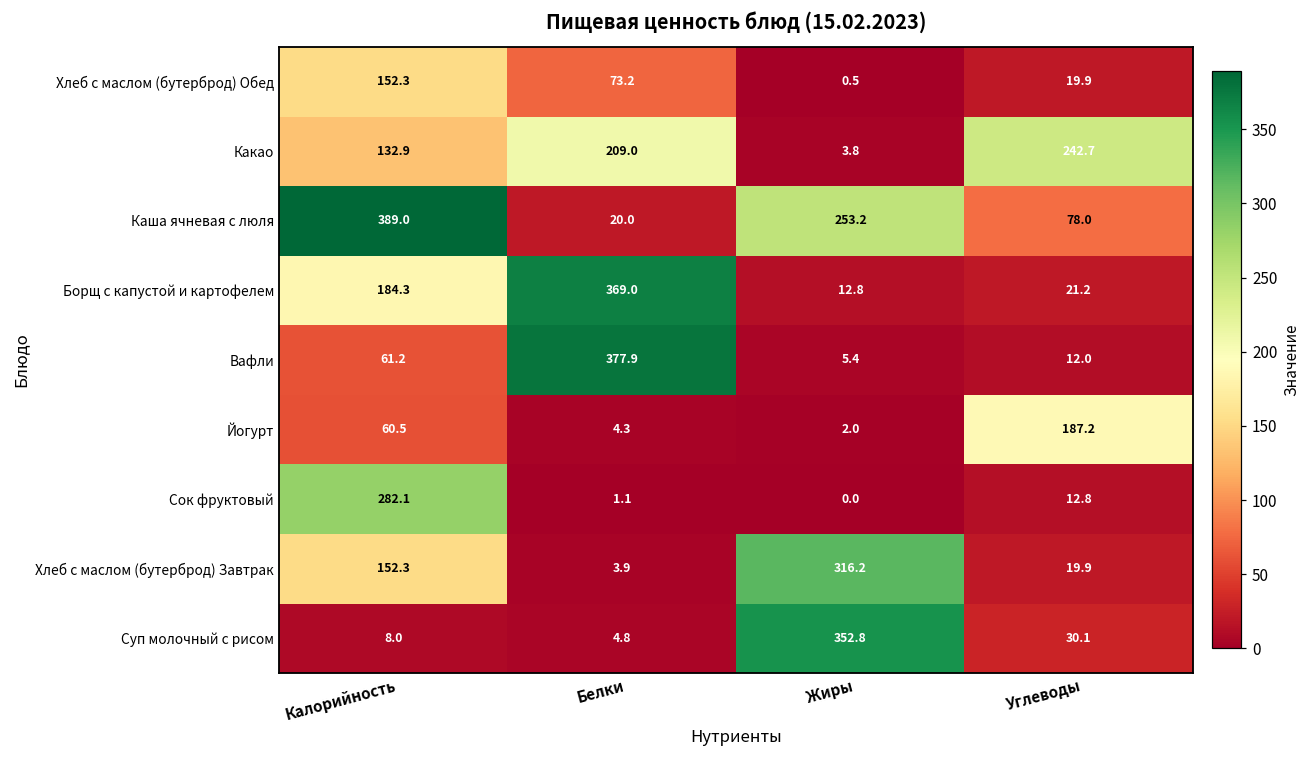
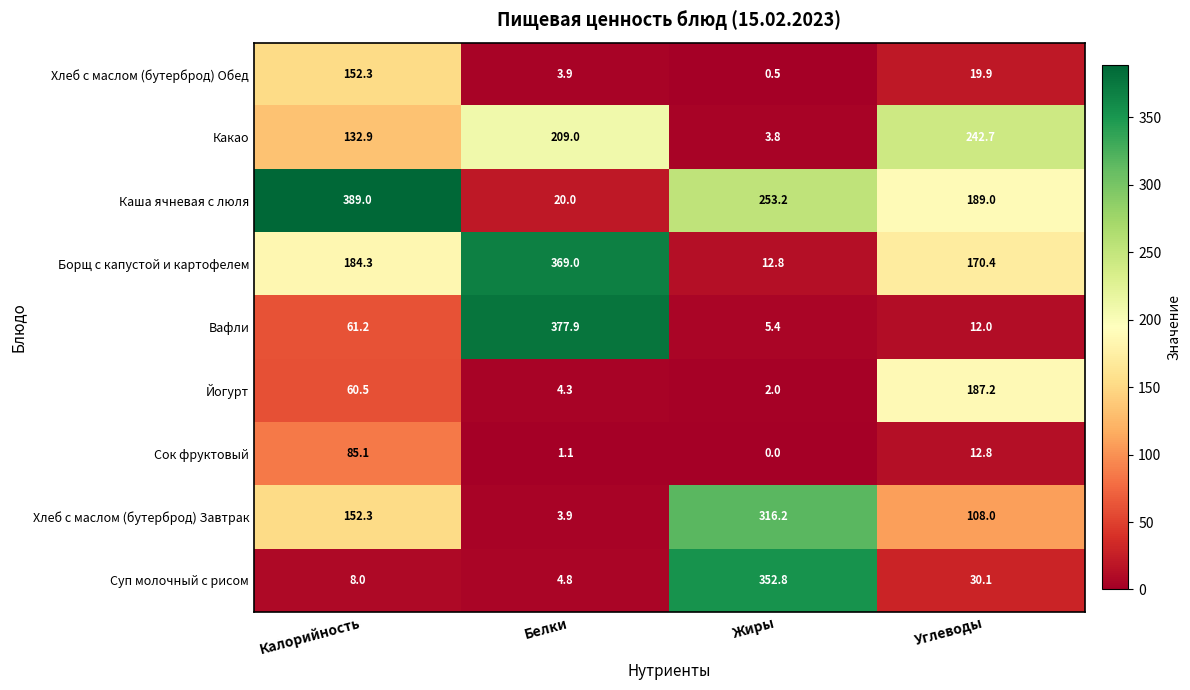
  {
    "Хлеб с маслом (бутерброд) Обед": {
      "Калорийность": 152.3,
-     "Белки": 73.2,
+     "Белки": 3.9,
      "Жиры": 0.5,
      "Углеводы": 19.9
    },
    "Какао": {
      "Калорийность": 132.9,
      "Белки": 209.0,
      "Жиры": 3.8,
      "Углеводы": 242.7
    },
    "Каша ячневая с люля": {
      "Калорийность": 389.0,
      "Белки": 20.0,
      "Жиры": 253.2,
-     "Углеводы": 78.0
+     "Углеводы": 189.0
    },
    "Борщ с капустой и картофелем": {
      "Калорийность": 184.3,
      "Белки": 369.0,
      "Жиры": 12.8,
-     "Углеводы": 21.2
+     "Углеводы": 170.4
    },
    "Вафли": {
      "Калорийность": 61.2,
      "Белки": 377.9,
      "Жиры": 5.4,
      "Углеводы": 12.0
    },
    "Йогурт": {
      "Калорийность": 60.5,
      "Белки": 4.3,
      "Жиры": 2.0,
      "Углеводы": 187.2
    },
    "Сок фруктовый": {
-     "Калорийность": 282.1,
+     "Калорийность": 85.1,
      "Белки": 1.1,
      "Жиры": 0.0,
      "Углеводы": 12.8
    },
    "Хлеб с маслом (бутерброд) Завтрак": {
      "Калорийность": 152.3,
      "Белки": 3.9,
      "Жиры": 316.2,
-     "Углеводы": 19.9
+     "Углеводы": 108.0
    },
    "Суп молочный с рисом": {
      "Калорийность": 8.0,
      "Белки": 4.8,
      "Жиры": 352.8,
      "Углеводы": 30.1
    }
  }
